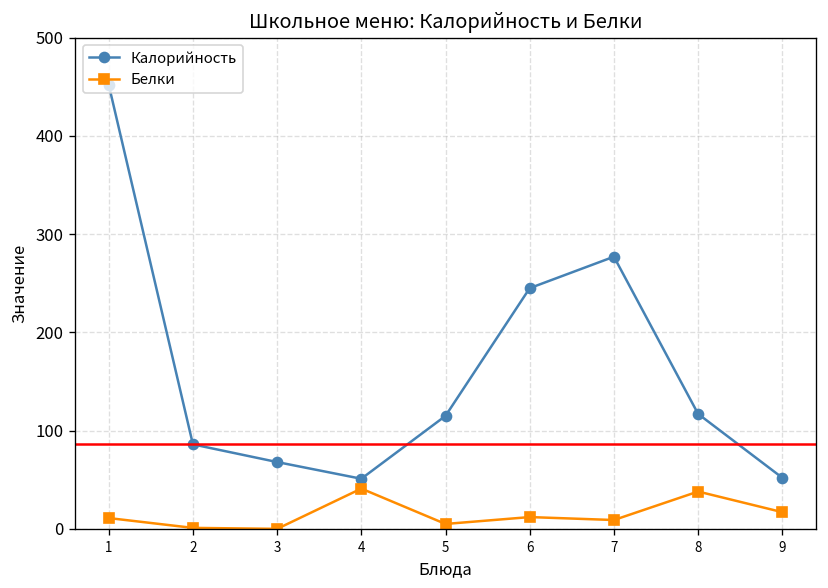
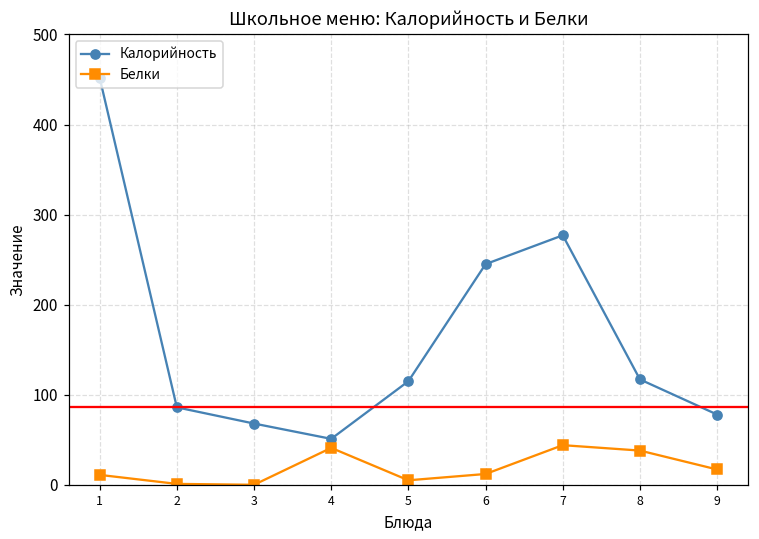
  {
    "Калорийность": {
      "2": 90,
      "3": 70,
      "4": 50,
      "5": 120,
      "6": 250,
      "7": 280,
      "8": 120,
-     "9": 50
+     "9": 80
    },
    "Белки": {
      "1": 10,
      "2": 0,
      "3": 0,
      "4": 40,
      "5": 10,
      "6": 10,
-     "7": 10,
+     "7": 40,
      "8": 40,
      "9": 20
    }
  }
